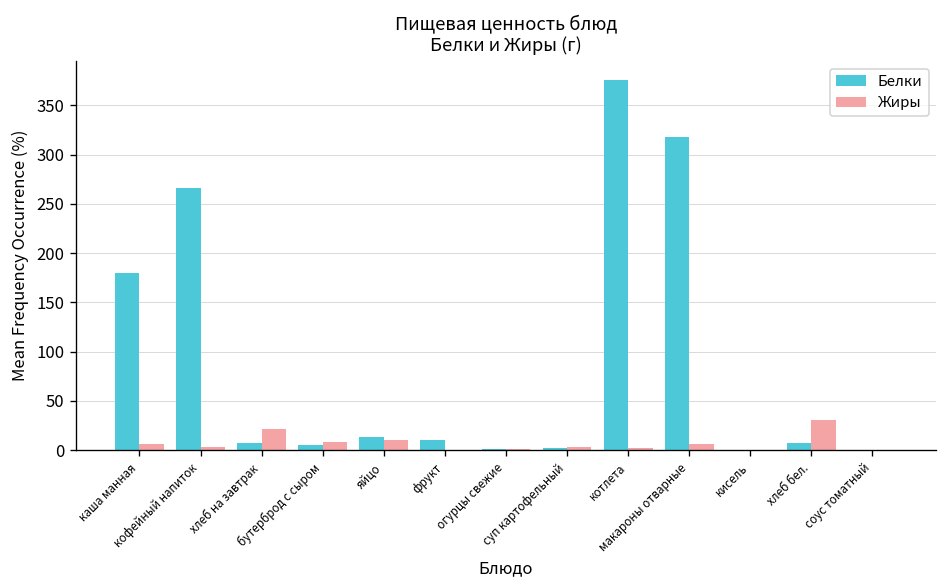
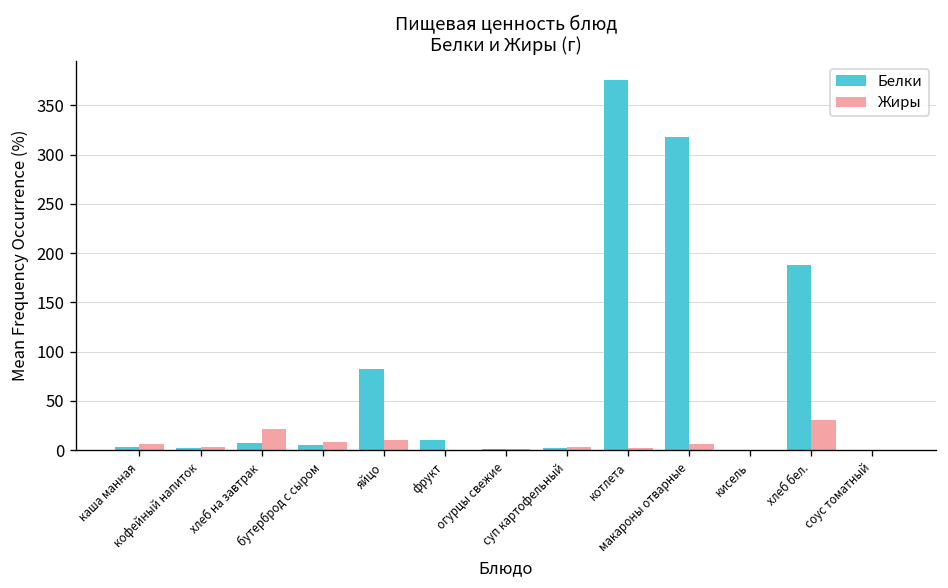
  {
    "Белки": {
-     "каша манная": 180,
-     "кофейный напиток": 270,
+     "каша манная": 0,
+     "кофейный напиток": 0,
      "хлеб на завтрак": 10,
      "бутерброд с сыром": 0,
-     "яйцо": 10,
+     "яйцо": 80,
      "фрукт": 10,
      "котлета": 380,
      "макароны отварные": 320,
-     "хлеб бел.": 10,
+     "хлеб бел.": 190,
      "соус томатный": 0
    },
    "Жиры": {
      "каша манная": 10,
      "кофейный напиток": 0,
      "хлеб на завтрак": 20,
      "бутерброд с сыром": 10,
      "яйцо": 10,
      "макароны отварные": 10,
      "кисель": 0,
      "хлеб бел.": 30,
      "соус томатный": 0
    }
  }
